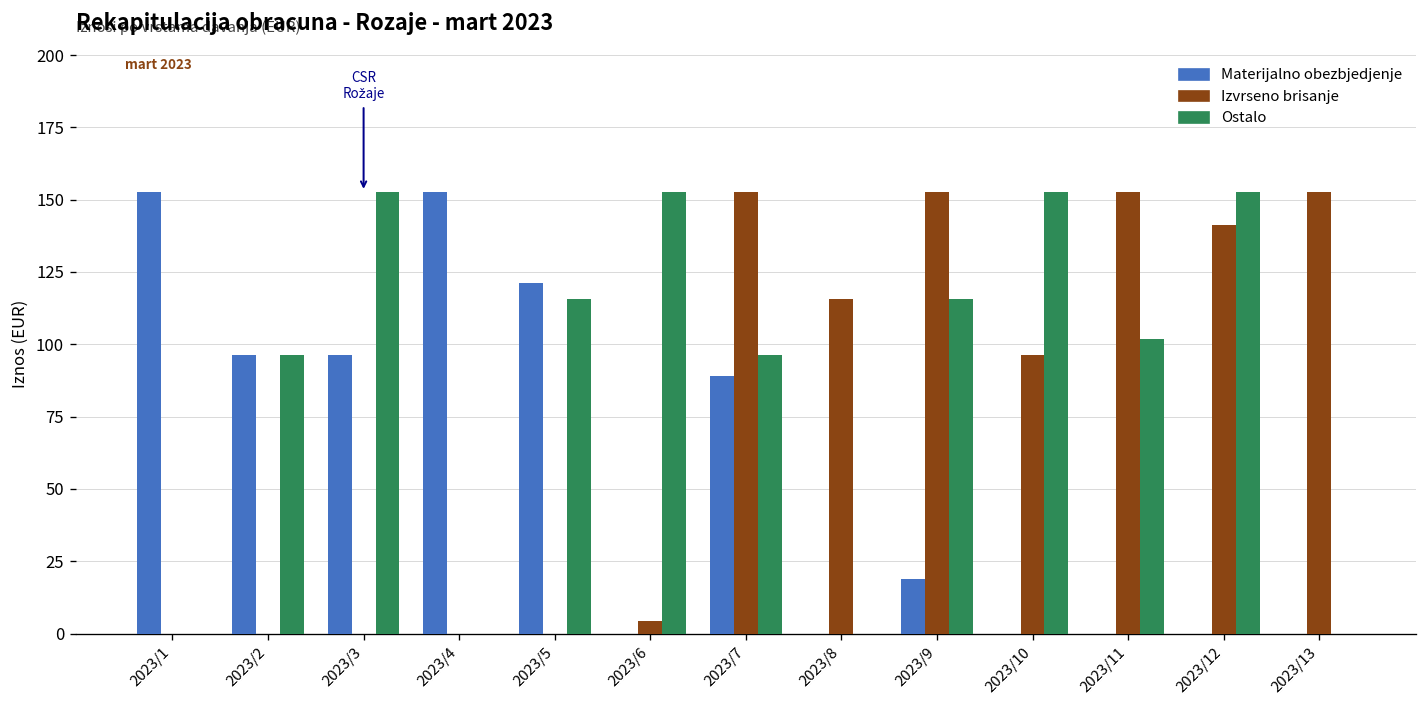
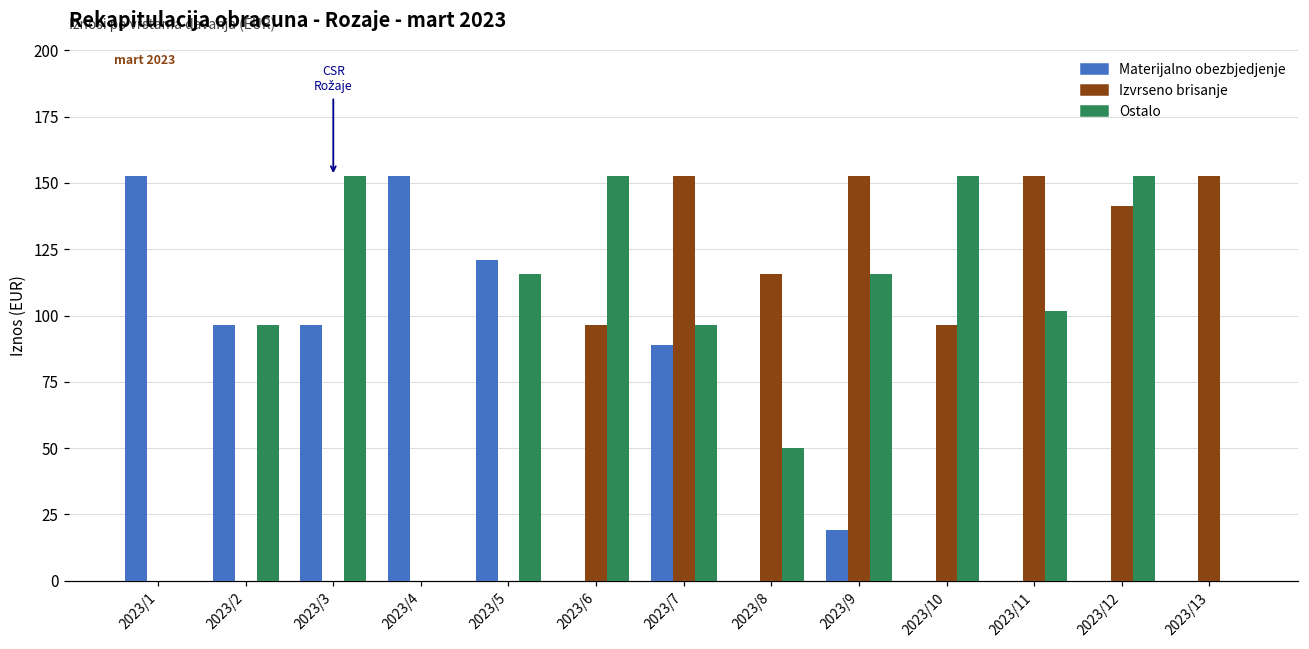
  {
    "Materijalno obezbjedjenje": {
      "2023/1": 153,
      "2023/2": 96,
      "2023/3": 96,
      "2023/4": 153,
      "2023/5": 121,
      "2023/6": 0,
      "2023/7": 89,
      "2023/8": 0,
      "2023/9": 19,
      "2023/10": 0,
      "2023/11": 0,
      "2023/12": 0,
      "2023/13": 0
    },
    "Izvrseno brisanje": {
      "2023/1": 0,
      "2023/2": 0,
      "2023/3": 0,
      "2023/4": 0,
      "2023/5": 0,
-     "2023/6": 4,
+     "2023/6": 96,
      "2023/7": 153,
      "2023/8": 116,
      "2023/9": 153,
      "2023/10": 96,
      "2023/11": 153,
      "2023/12": 141,
      "2023/13": 153
    },
    "Ostalo": {
      "2023/1": 0,
      "2023/2": 96,
      "2023/3": 153,
      "2023/4": 0,
      "2023/5": 116,
      "2023/6": 153,
      "2023/7": 96,
-     "2023/8": 0,
+     "2023/8": 50,
      "2023/9": 116,
      "2023/10": 153,
      "2023/11": 102,
      "2023/12": 153,
      "2023/13": 0
    }
  }
